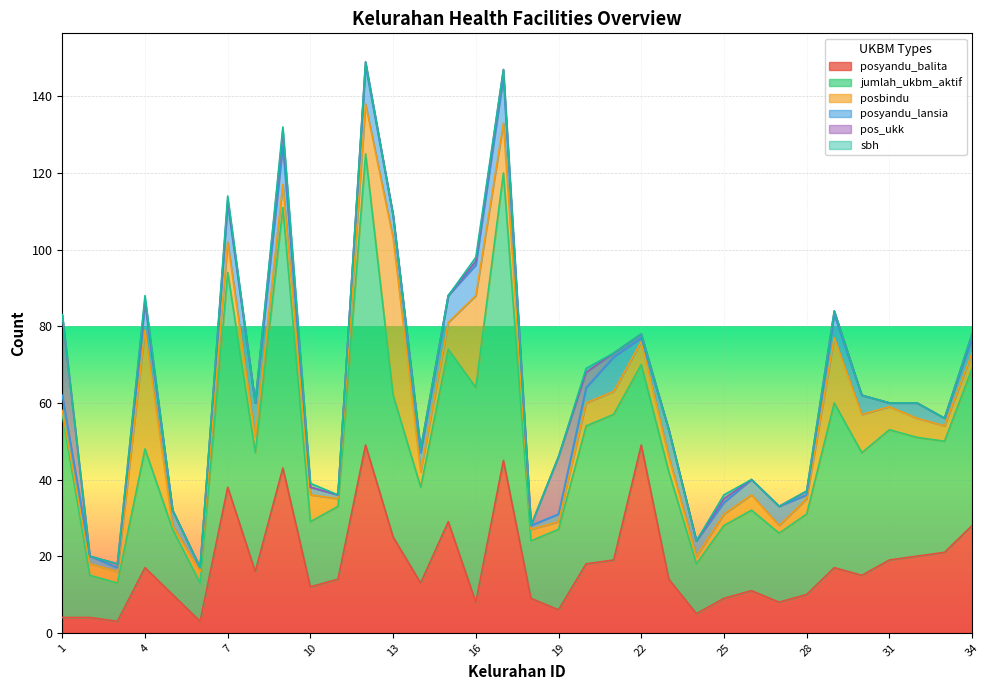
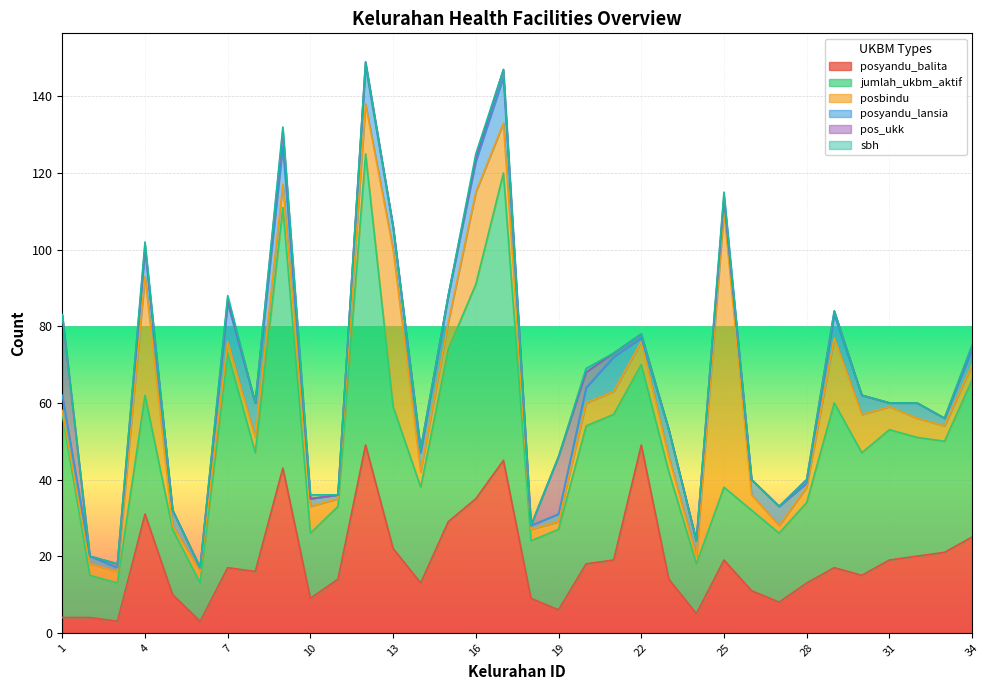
  {
    "posyandu_balita": {
      "1": 4,
-     "4": 17,
-     "7": 38,
-     "10": 12,
-     "13": 25,
-     "16": 8,
+     "4": 31,
+     "7": 17,
+     "10": 9,
+     "13": 22,
+     "16": 35,
      "19": 6,
      "22": 49,
-     "25": 9,
-     "28": 10,
+     "25": 19,
+     "28": 13,
      "31": 19,
-     "34": 28
+     "34": 25
    },
    "posbindu": {
      "1": 1,
      "4": 31,
-     "7": 8,
+     "7": 3,
      "10": 7,
      "13": 41,
      "16": 24,
      "19": 2,
      "22": 6,
-     "25": 3,
+     "25": 72,
      "28": 4,
      "31": 6,
      "34": 4
    },
    "pos_ukk": {
      "4": 1,
      "7": 1,
      "16": 1,
      "25": 1
    }
  }
